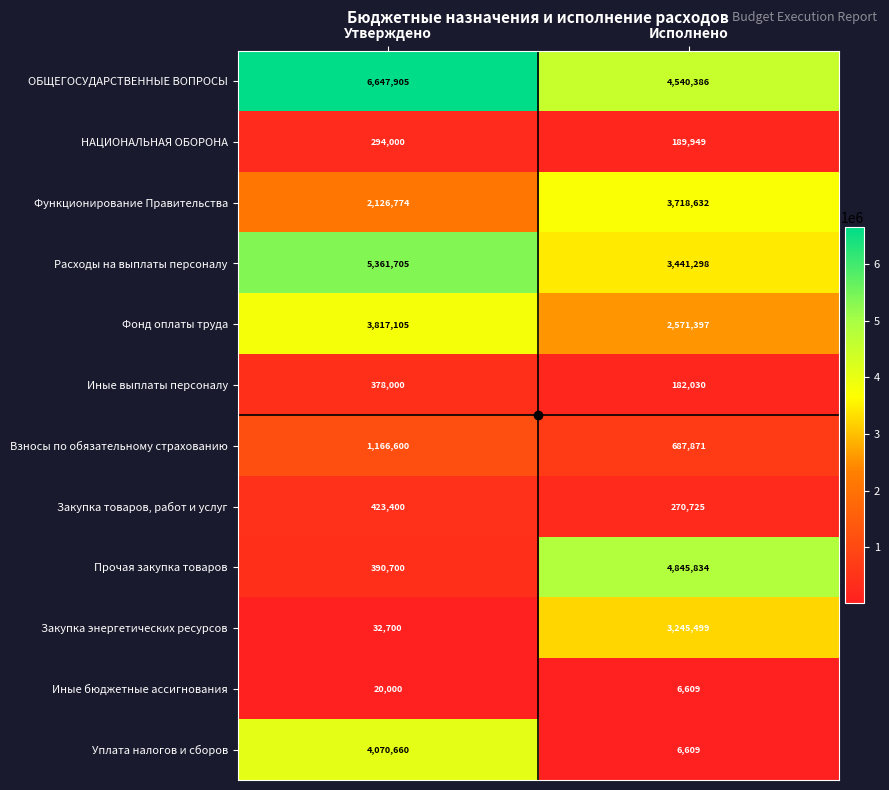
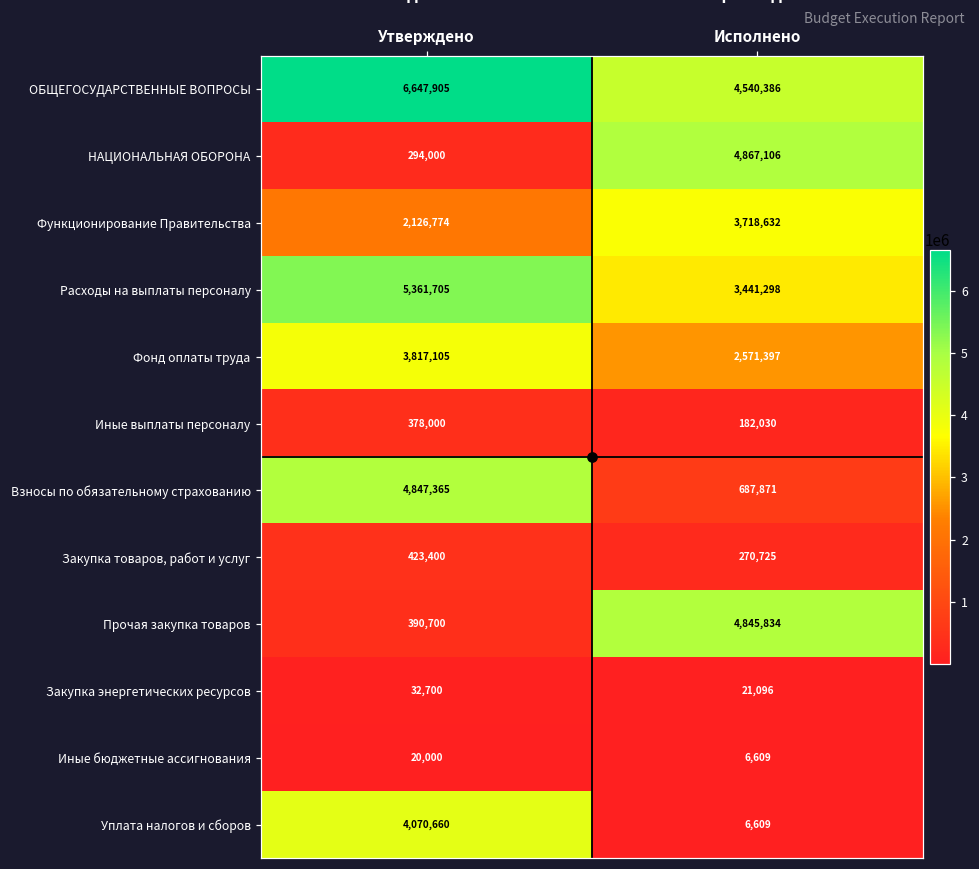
  {
    "ОБЩЕГОСУДАРСТВЕННЫЕ ВОПРОСЫ": {
      "Утверждено": "6,647,905",
      "Исполнено": "4,540,386"
    },
    "НАЦИОНАЛЬНАЯ ОБОРОНА": {
      "Утверждено": "294,000",
-     "Исполнено": "189,949"
+     "Исполнено": "4,867,106"
    },
    "Функционирование Правительства": {
      "Утверждено": "2,126,774",
      "Исполнено": "3,718,632"
    },
    "Расходы на выплаты персоналу": {
      "Утверждено": "5,361,705",
      "Исполнено": "3,441,298"
    },
    "Фонд оплаты труда": {
      "Утверждено": "3,817,105",
      "Исполнено": "2,571,397"
    },
    "Иные выплаты персоналу": {
      "Утверждено": "378,000",
      "Исполнено": "182,030"
    },
    "Взносы по обязательному страхованию": {
-     "Утверждено": "1,166,600",
+     "Утверждено": "4,847,365",
      "Исполнено": "687,871"
    },
    "Закупка товаров, работ и услуг": {
      "Утверждено": "423,400",
      "Исполнено": "270,725"
    },
    "Прочая закупка товаров": {
      "Утверждено": "390,700",
      "Исполнено": "4,845,834"
    },
    "Закупка энергетических ресурсов": {
      "Утверждено": "32,700",
-     "Исполнено": "3,245,499"
+     "Исполнено": "21,096"
    },
    "Иные бюджетные ассигнования": {
      "Утверждено": "20,000",
      "Исполнено": "6,609"
    },
    "Уплата налогов и сборов": {
      "Утверждено": "4,070,660",
      "Исполнено": "6,609"
    }
  }
